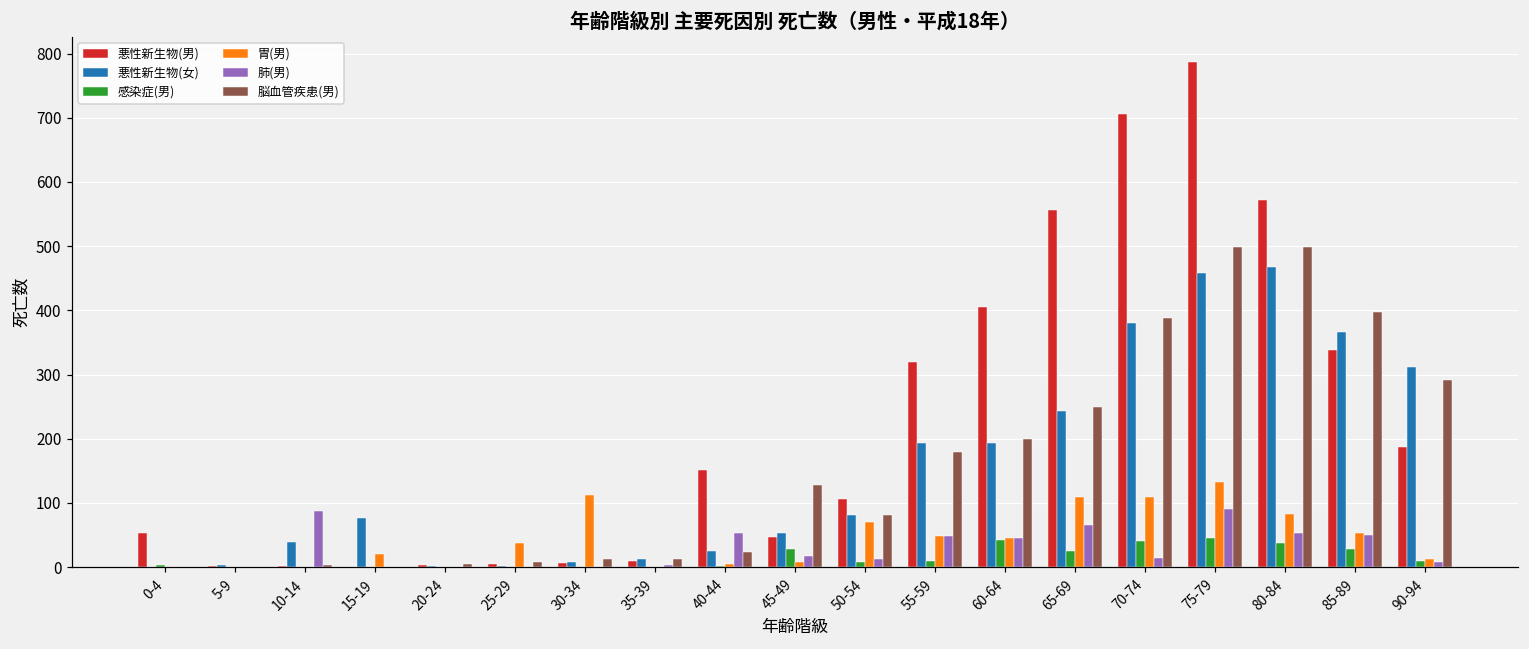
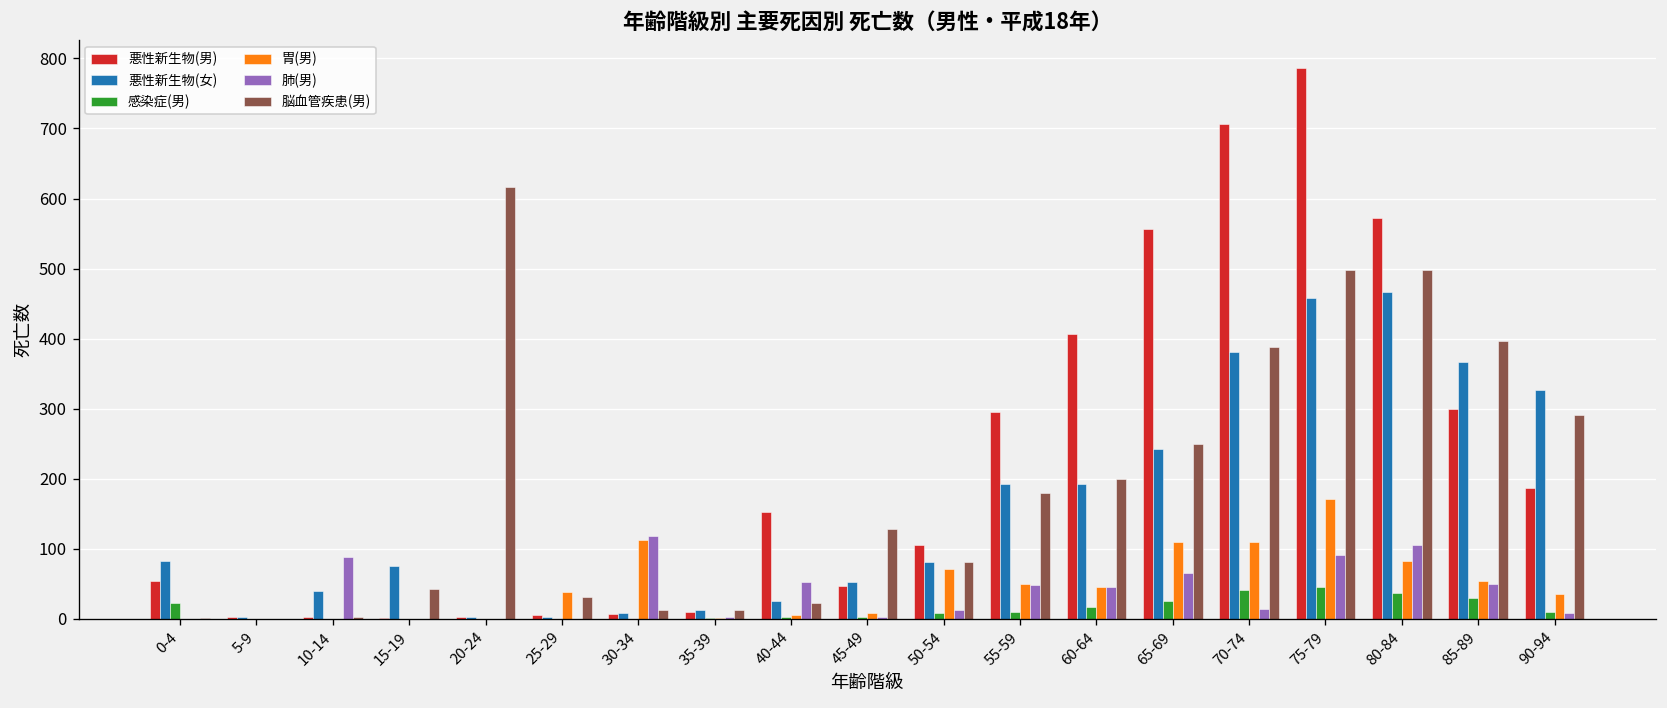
  {
    "悪性新生物(男)": {
      "0-4": 50,
      "25-29": 10,
      "30-34": 10,
      "35-39": 10,
      "40-44": 150,
      "45-49": 50,
      "50-54": 110,
-     "55-59": 320,
+     "55-59": 300,
      "60-64": 410,
      "65-69": 560,
      "70-74": 710,
      "75-79": 790,
      "80-84": 570,
-     "85-89": 340,
+     "85-89": 300,
      "90-94": 190
    },
    "悪性新生物(女)": {
-     "0-4": 0,
+     "0-4": 80,
      "10-14": 40,
      "15-19": 80,
      "30-34": 10,
      "35-39": 10,
      "40-44": 30,
      "45-49": 50,
      "50-54": 80,
      "55-59": 190,
      "60-64": 190,
      "65-69": 240,
      "70-74": 380,
      "75-79": 460,
      "80-84": 470,
      "85-89": 370,
-     "90-94": 310
+     "90-94": 330
    },
    "感染症(男)": {
-     "0-4": 0,
+     "0-4": 20,
      "5-9": 0,
      "10-14": 0,
      "15-19": 0,
      "20-24": 0,
      "25-29": 0,
      "30-34": 0,
-     "45-49": 30,
+     "45-49": 0,
      "50-54": 10,
      "55-59": 10,
-     "60-64": 40,
+     "60-64": 20,
      "65-69": 30,
      "70-74": 40,
      "75-79": 50,
      "80-84": 40,
      "85-89": 30,
      "90-94": 10
    },
    "胃(男)": {
      "0-4": 0,
      "5-9": 0,
      "10-14": 0,
-     "15-19": 20,
+     "15-19": 0,
      "20-24": 0,
      "25-29": 40,
      "30-34": 110,
      "40-44": 10,
      "45-49": 10,
      "50-54": 70,
      "55-59": 50,
      "60-64": 50,
      "65-69": 110,
      "70-74": 110,
-     "75-79": 130,
+     "75-79": 170,
      "80-84": 80,
      "85-89": 50,
-     "90-94": 10
+     "90-94": 40
    },
    "肺(男)": {
      "0-4": 0,
      "5-9": 0,
      "10-14": 90,
      "15-19": 0,
      "20-24": 0,
      "25-29": 0,
-     "30-34": 0,
+     "30-34": 120,
      "40-44": 50,
-     "45-49": 20,
+     "45-49": 0,
      "50-54": 10,
      "55-59": 50,
      "60-64": 50,
      "65-69": 70,
      "70-74": 10,
      "75-79": 90,
-     "80-84": 50,
+     "80-84": 110,
      "85-89": 50,
      "90-94": 10
    },
    "脳血管疾患(男)": {
      "5-9": 0,
-     "15-19": 0,
-     "20-24": 10,
-     "25-29": 10,
+     "15-19": 40,
+     "20-24": 620,
+     "25-29": 30,
      "30-34": 10,
      "35-39": 10,
      "40-44": 20,
      "45-49": 130,
      "50-54": 80,
      "55-59": 180,
      "60-64": 200,
      "65-69": 250,
      "70-74": 390,
      "75-79": 500,
      "80-84": 500,
      "85-89": 400,
      "90-94": 290
    }
  }
